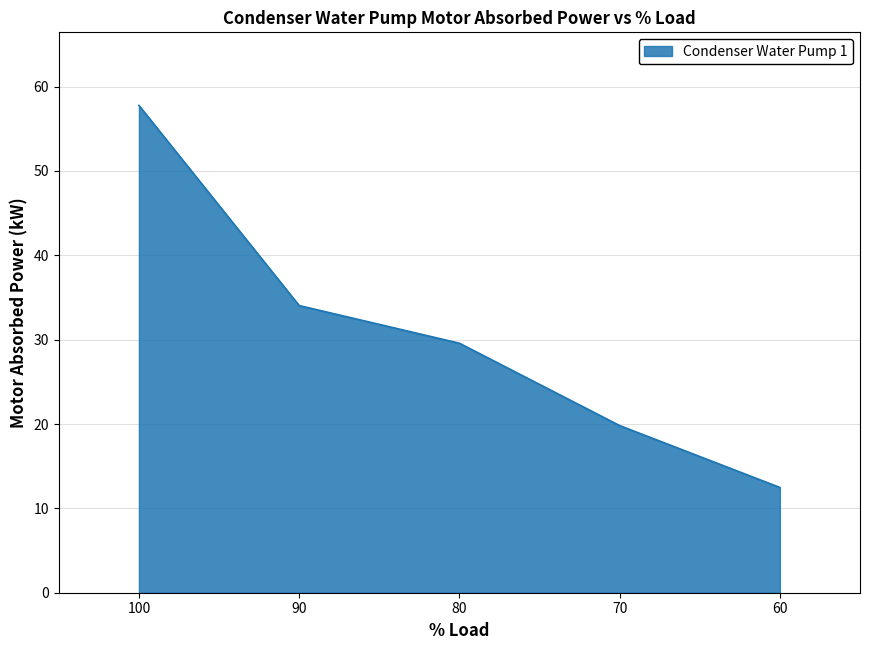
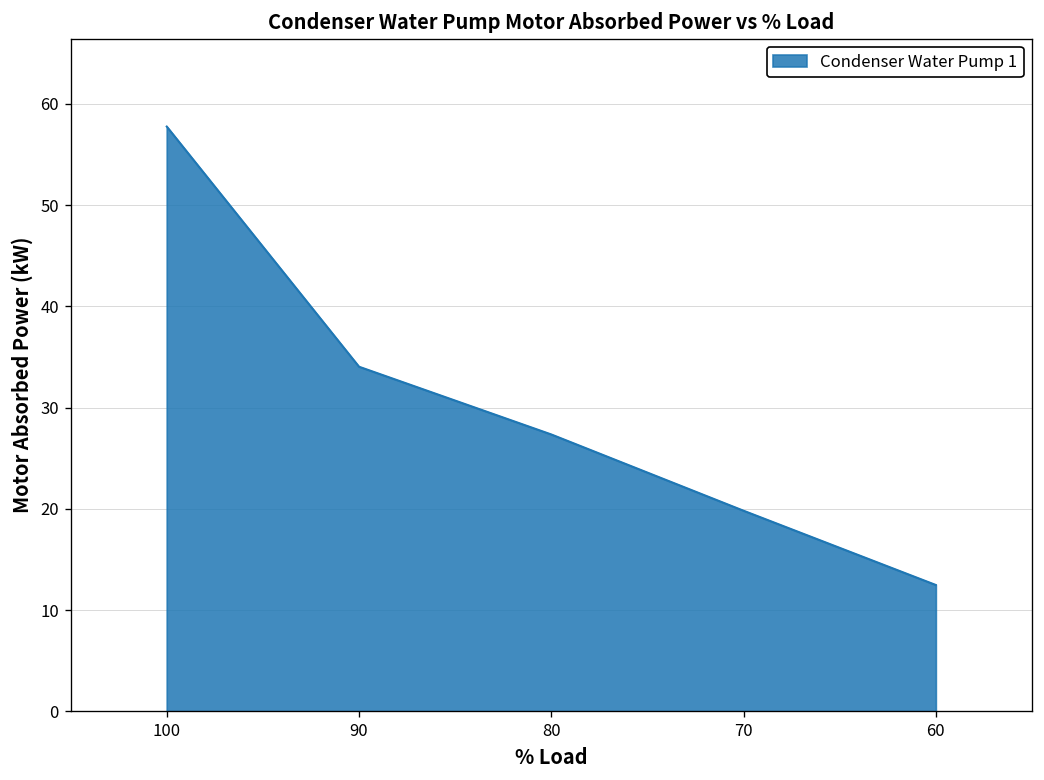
  {
    "100": 58,
    "90": 34,
-   "80": 30,
+   "80": 27,
    "70": 20,
    "60": 12
  }
